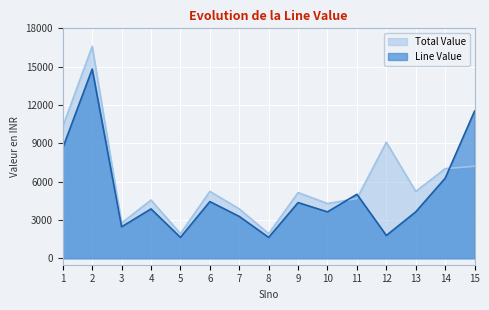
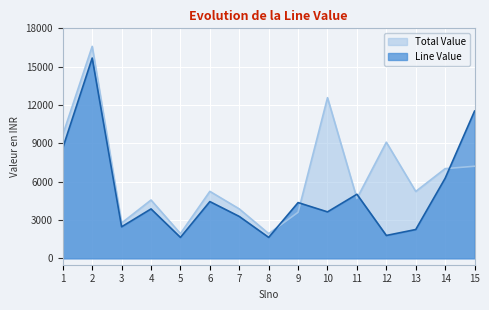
  {
    "Total Value": {
-     "1": 10300,
+     "1": 9700,
      "2": 16600,
      "3": 2800,
      "4": 4600,
      "5": 1900,
      "6": 5200,
      "7": 3900,
      "8": 1900,
-     "9": 5100,
-     "10": 4300,
+     "9": 3600,
+     "10": 12600,
      "11": 4700,
      "12": 9100,
      "13": 5200,
      "14": 7000,
      "15": 7200
    },
    "Line Value": {
      "1": 8600,
-     "2": 14800,
+     "2": 15700,
      "3": 2500,
      "4": 3900,
      "5": 1600,
      "6": 4400,
      "7": 3300,
      "8": 1600,
      "9": 4400,
      "10": 3600,
      "11": 5000,
      "12": 1800,
-     "13": 3600,
+     "13": 2300,
      "14": 6300,
      "15": 11500
    }
  }
